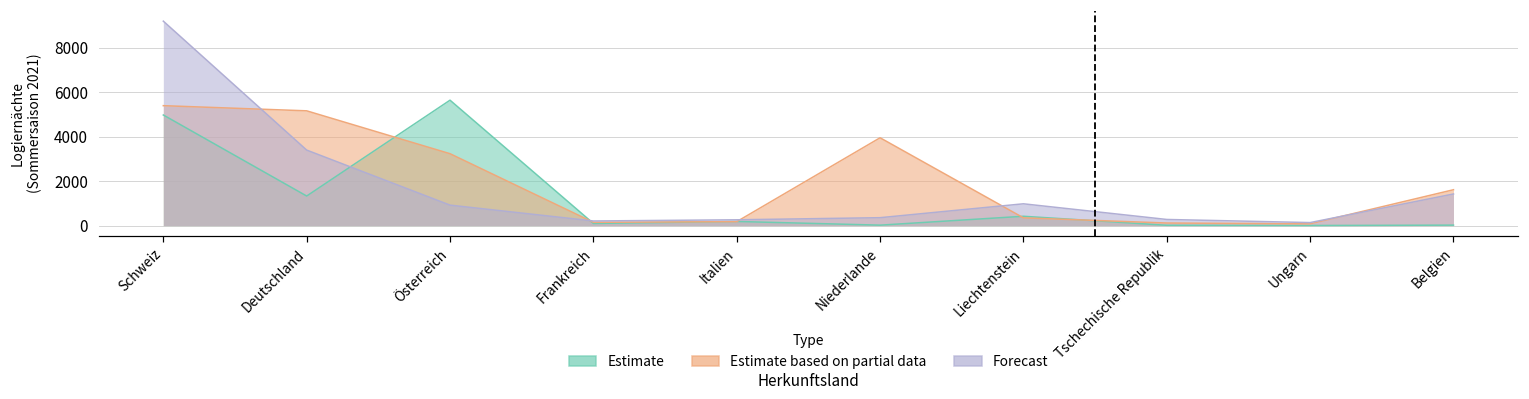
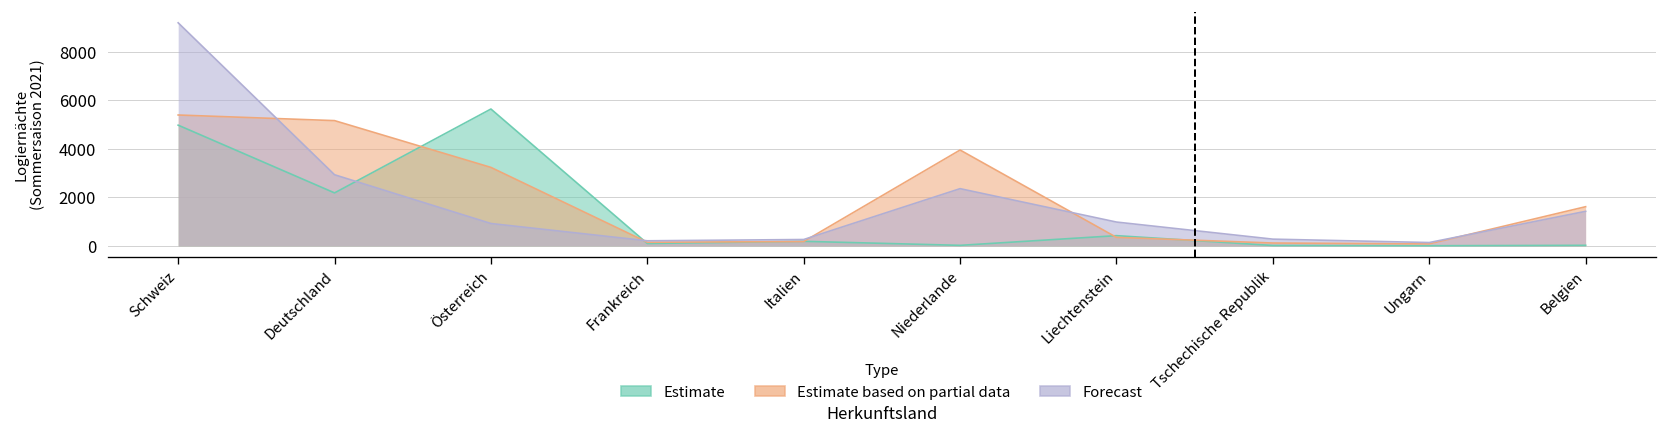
  {
    "Estimate": {
      "Schweiz": 5000,
-     "Deutschland": 1300,
+     "Deutschland": 2200,
      "Österreich": 5600,
      "Niederlande": 0,
      "Belgien": 0
    },
    "Estimate based on partial data": {
      "Schweiz": 5400,
      "Deutschland": 5200,
      "Österreich": 3200,
      "Niederlande": 4000,
      "Belgien": 1600
    },
    "Forecast": {
      "Schweiz": 9200,
-     "Deutschland": 3400,
+     "Deutschland": 2900,
      "Österreich": 900,
-     "Niederlande": 400,
+     "Niederlande": 2400,
      "Liechtenstein": 1000,
      "Tschechische Republik": 300,
      "Belgien": 1400
    }
  }
